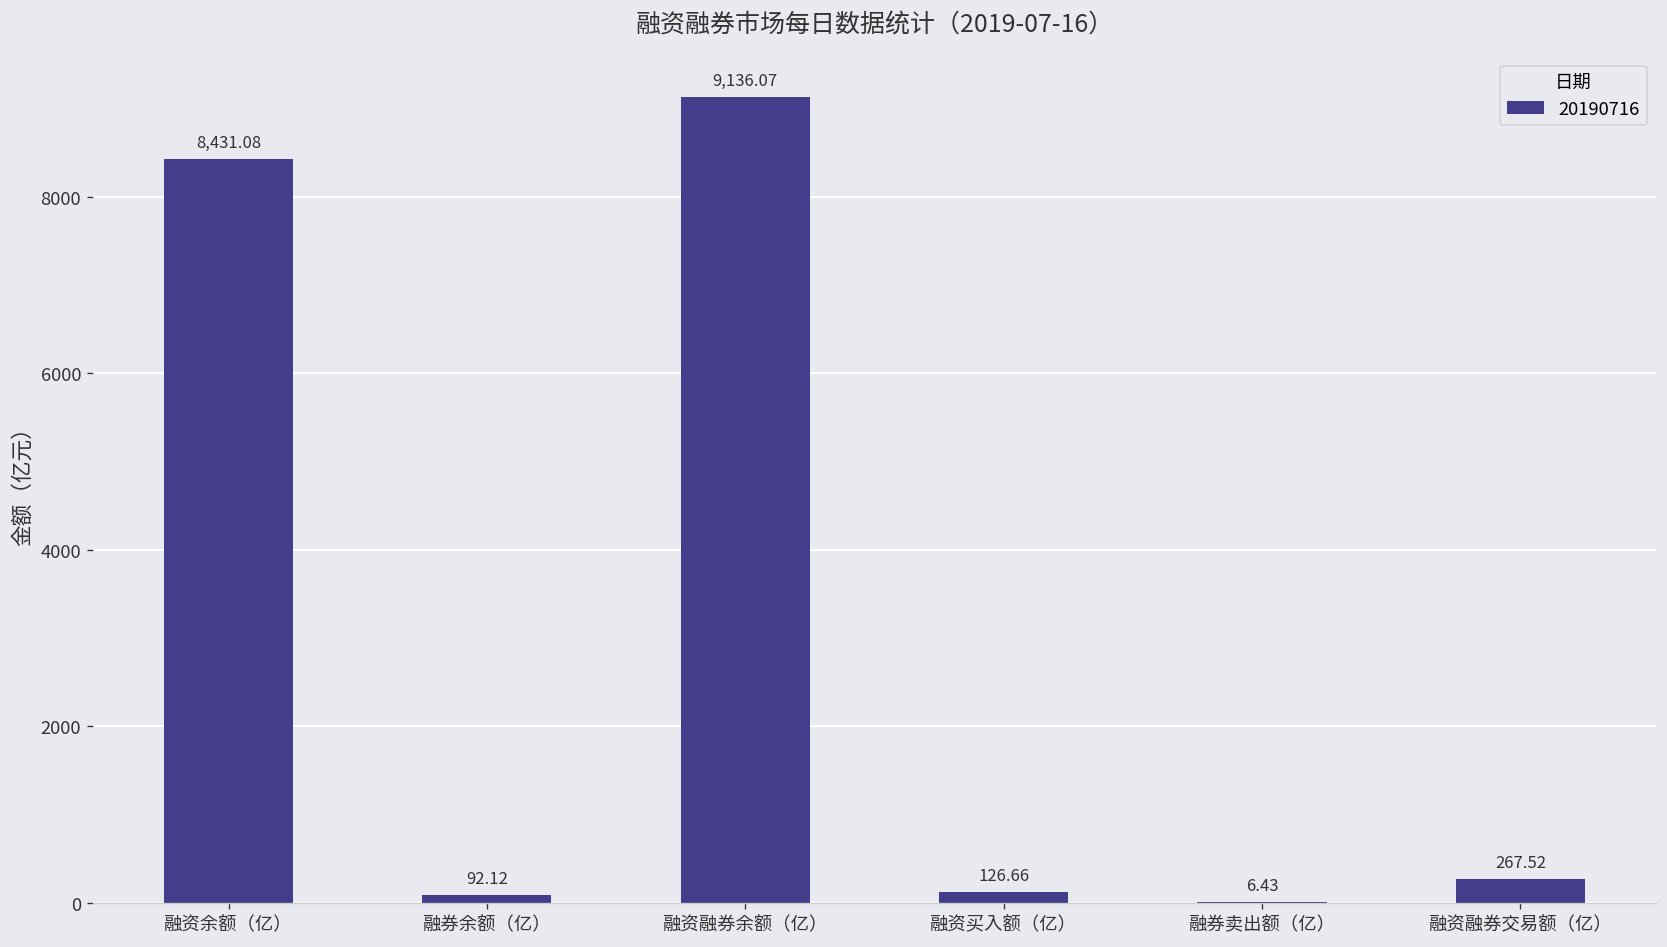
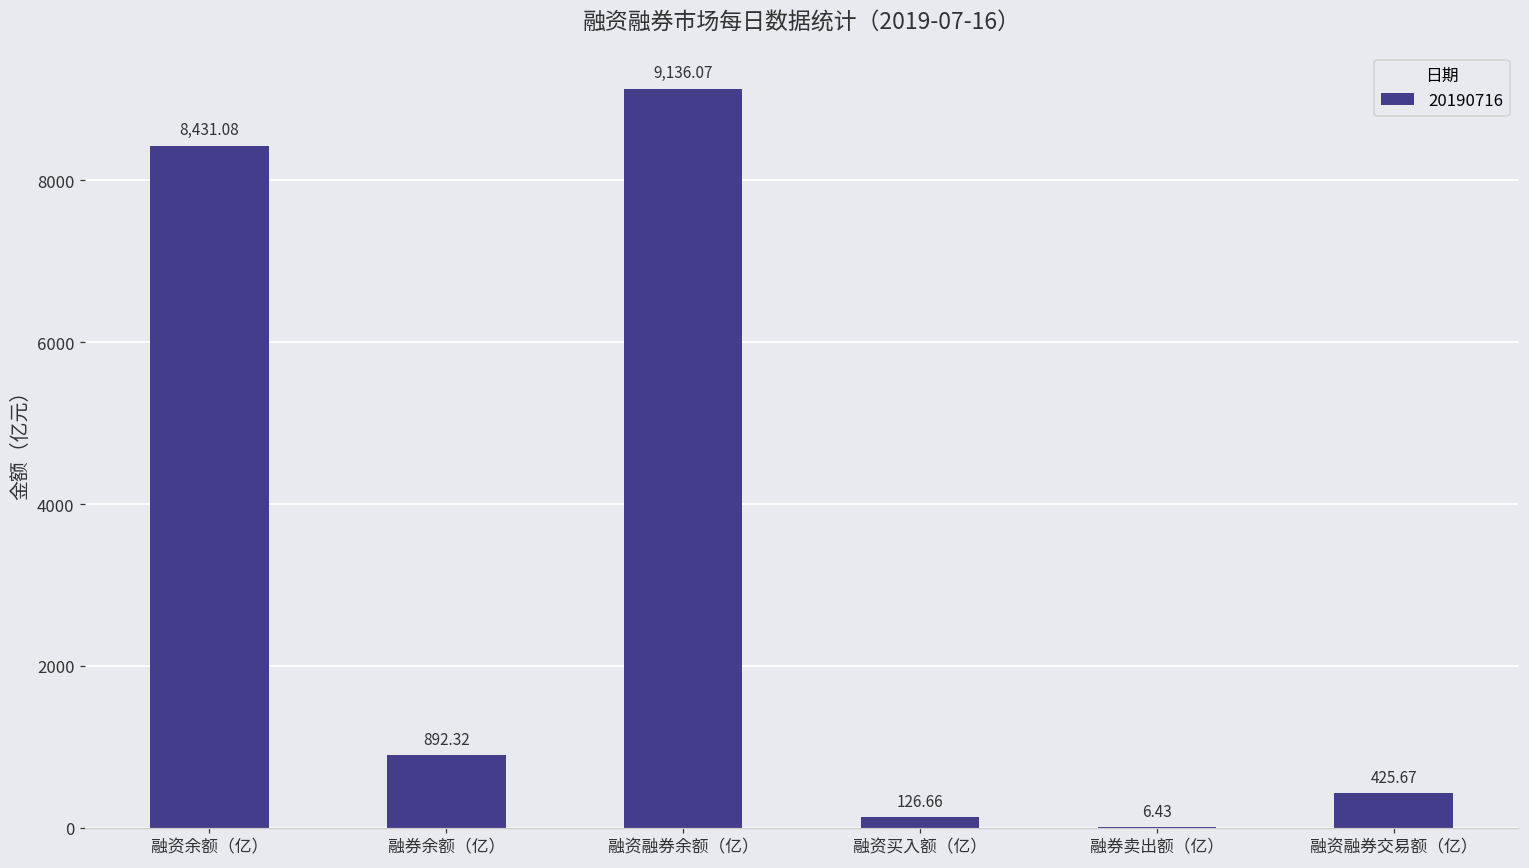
  {
    "融资余额（亿）": "8,431.08",
-   "融券余额（亿）": "92.12",
+   "融券余额（亿）": "892.32",
    "融资融券余额（亿）": "9,136.07",
    "融资买入额（亿）": "126.66",
    "融券卖出额（亿）": "6.43",
-   "融资融券交易额（亿）": "267.52"
+   "融资融券交易额（亿）": "425.67"
  }
